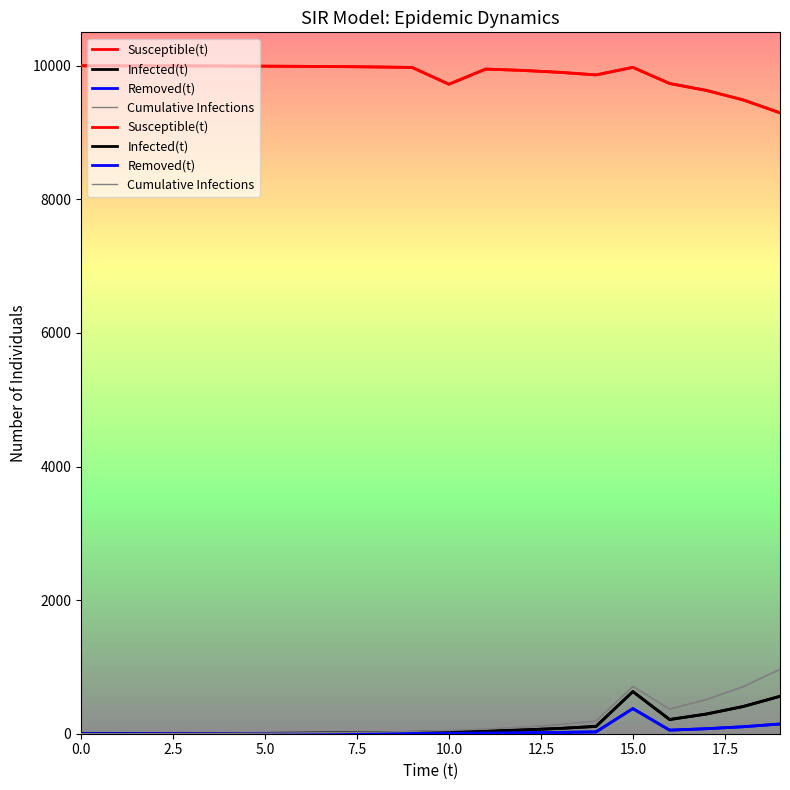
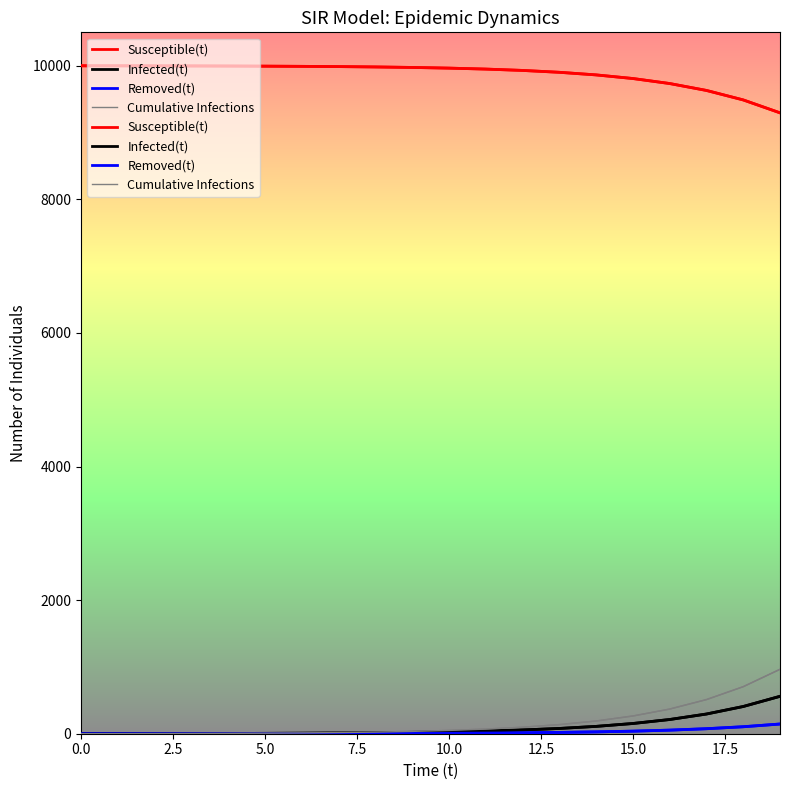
  {
    "Susceptible(t)": {
      "0.0": 10000,
      "5.0": 10000,
-     "10.0": 9700,
-     "15.0": 10000
+     "10.0": 10000,
+     "15.0": 9800
    },
    "Infected(t)": {
-     "15.0": 600
+     "15.0": 200
    },
    "Removed(t)": {
-     "15.0": 400
+     "15.0": 0
    },
    "Cumulative Infections": {
-     "15.0": 700
+     "15.0": 300
    }
  }
